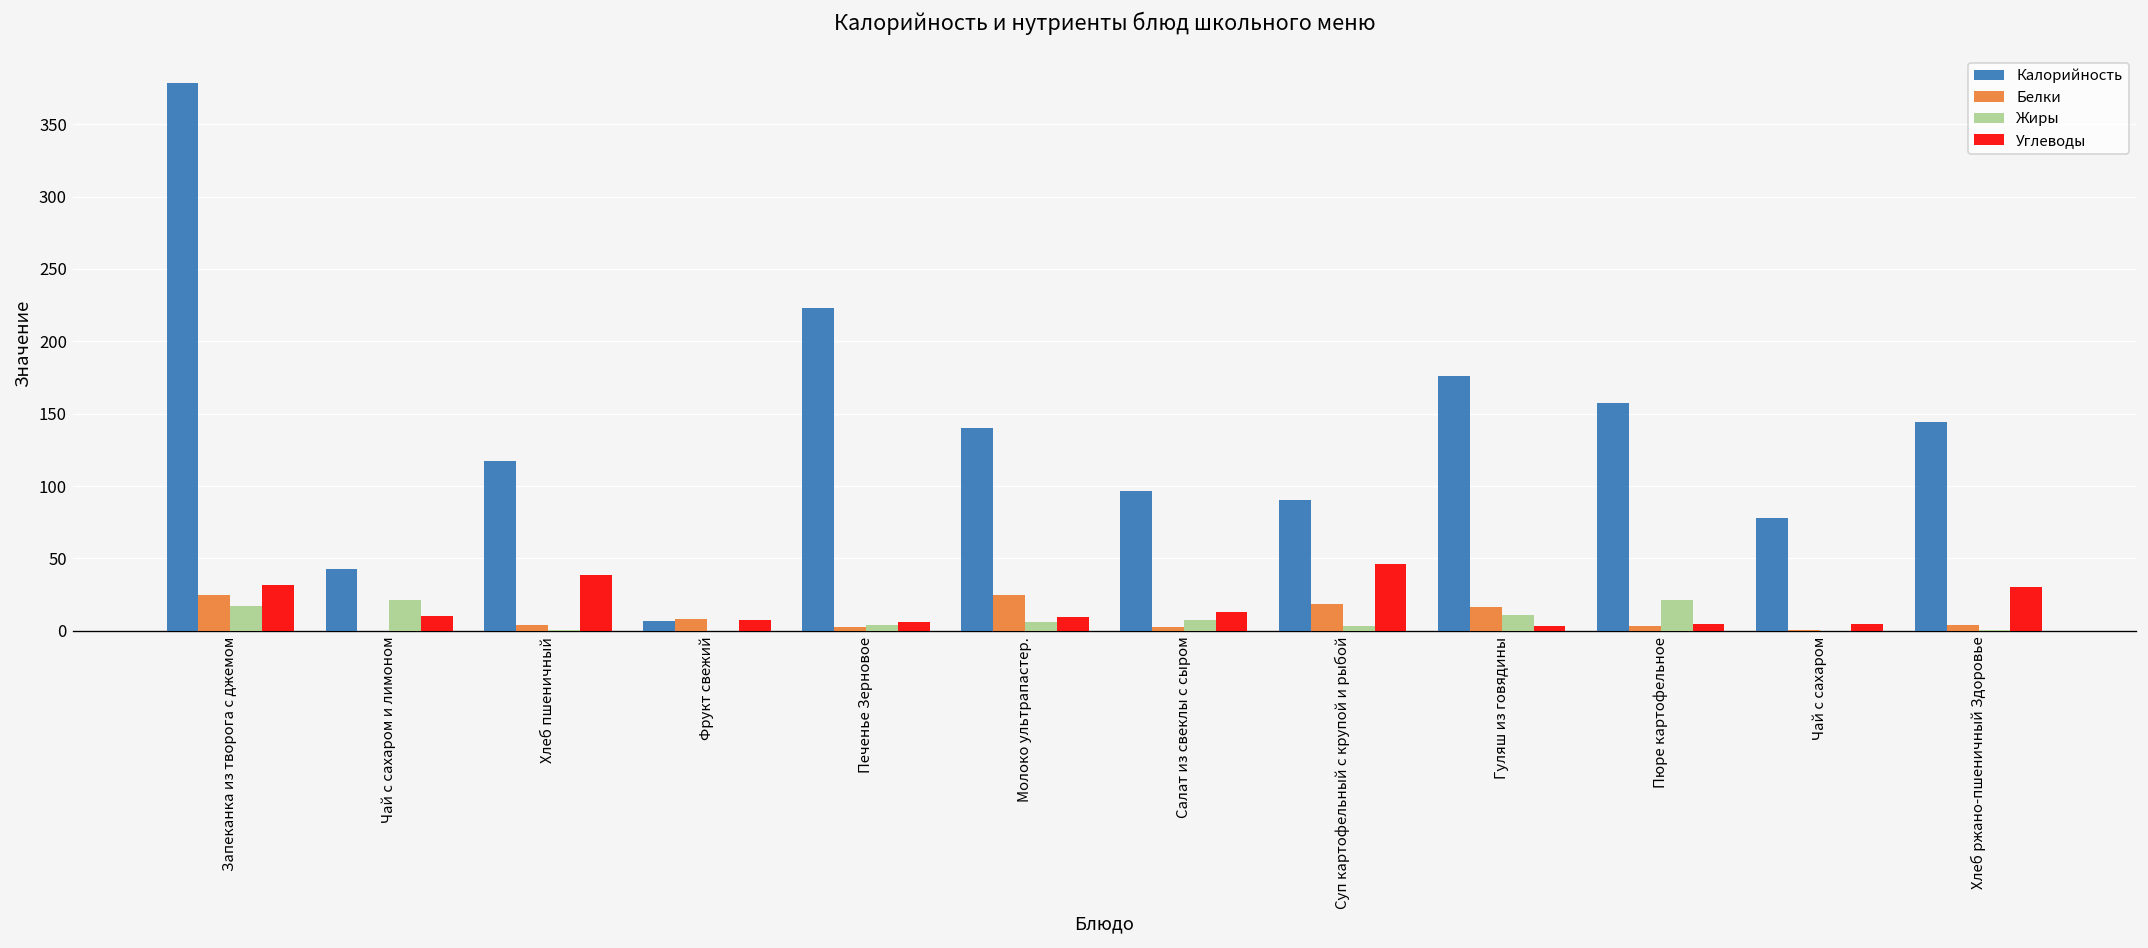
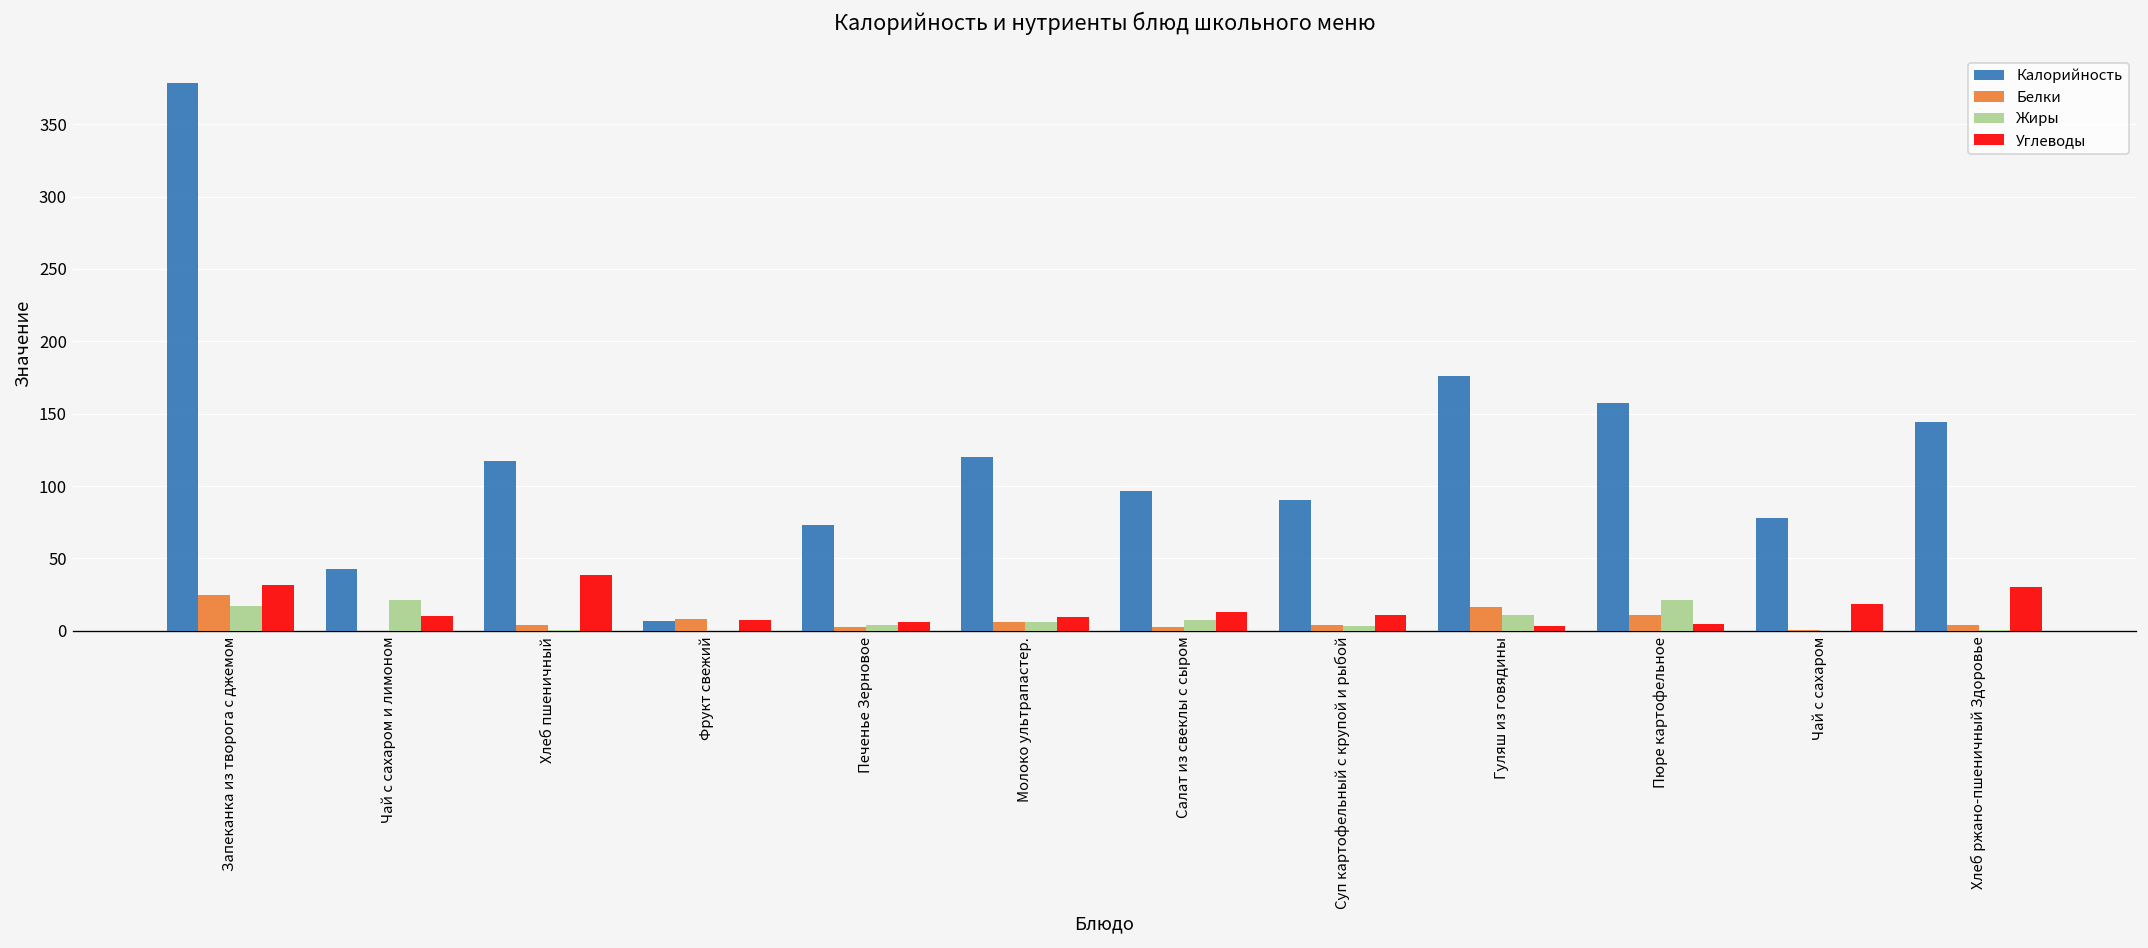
  {
    "Калорийность": {
      "Запеканка из творога с джемом": 379,
      "Чай с сахаром и лимоном": 43,
      "Хлеб пшеничный": 118,
      "Фрукт свежий": 7,
-     "Печенье Зерновое": 223,
-     "Молоко ультрапастер.": 140,
+     "Печенье Зерновое": 73,
+     "Молоко ультрапастер.": 120,
      "Салат из свеклы с сыром": 97,
      "Суп картофельный с крупой и рыбой": 90,
      "Гуляш из говядины": 176,
      "Пюре картофельное": 157,
      "Чай с сахаром": 78,
      "Хлеб ржано-пшеничный Здоровье": 144
    },
    "Белки": {
      "Запеканка из творога с джемом": 25,
      "Хлеб пшеничный": 4,
      "Фрукт свежий": 8,
      "Печенье Зерновое": 3,
-     "Молоко ультрапастер.": 25,
+     "Молоко ультрапастер.": 6,
      "Салат из свеклы с сыром": 3,
-     "Суп картофельный с крупой и рыбой": 19,
+     "Суп картофельный с крупой и рыбой": 4,
      "Гуляш из говядины": 16,
-     "Пюре картофельное": 3,
+     "Пюре картофельное": 11,
      "Хлеб ржано-пшеничный Здоровье": 4
    },
    "Жиры": {
      "Запеканка из творога с джемом": 17,
      "Чай с сахаром и лимоном": 21,
      "Печенье Зерновое": 4,
      "Молоко ультрапастер.": 6,
      "Салат из свеклы с сыром": 8,
      "Суп картофельный с крупой и рыбой": 3,
      "Гуляш из говядины": 11,
      "Пюре картофельное": 21
    },
    "Углеводы": {
      "Запеканка из творога с джемом": 32,
      "Чай с сахаром и лимоном": 10,
      "Хлеб пшеничный": 39,
      "Фрукт свежий": 8,
      "Печенье Зерновое": 6,
      "Молоко ультрапастер.": 9,
      "Салат из свеклы с сыром": 13,
-     "Суп картофельный с крупой и рыбой": 46,
+     "Суп картофельный с крупой и рыбой": 11,
      "Гуляш из говядины": 3,
      "Пюре картофельное": 5,
-     "Чай с сахаром": 5,
+     "Чай с сахаром": 19,
      "Хлеб ржано-пшеничный Здоровье": 31
    }
  }
